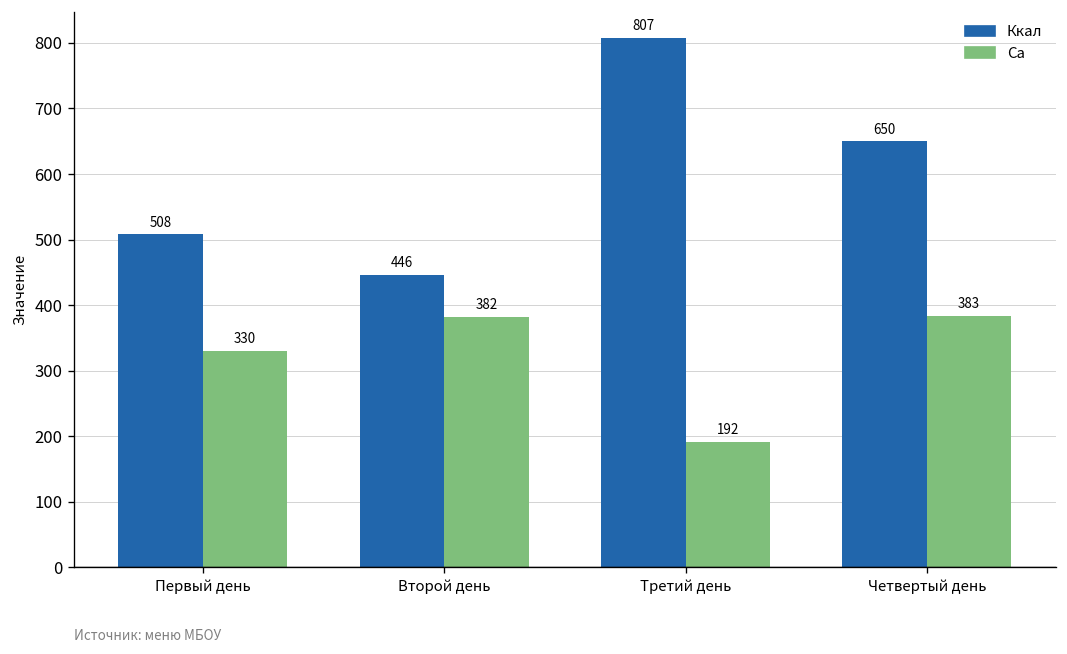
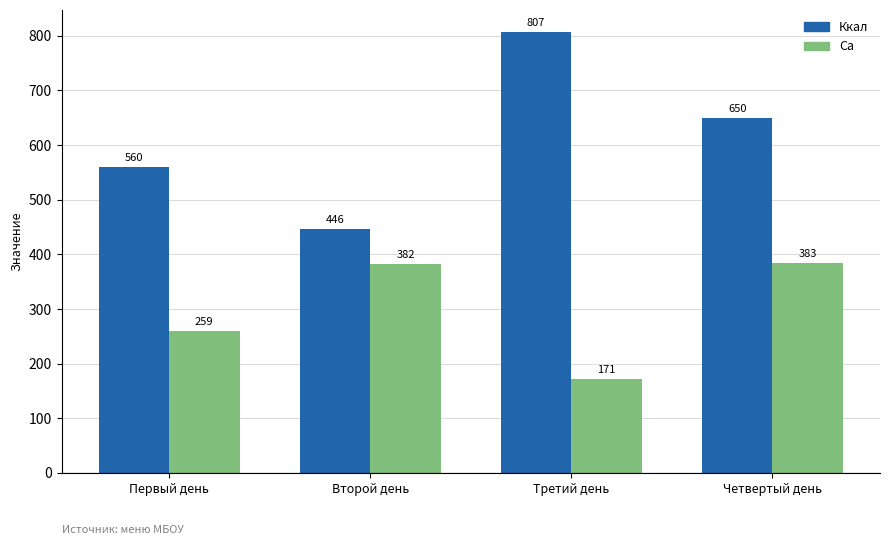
  {
    "Ккал": {
-     "Первый день": 508,
+     "Первый день": 560,
      "Второй день": 446,
      "Третий день": 807,
      "Четвертый день": 650
    },
    "Са": {
-     "Первый день": 330,
+     "Первый день": 259,
      "Второй день": 382,
-     "Третий день": 192,
+     "Третий день": 171,
      "Четвертый день": 383
    }
  }
